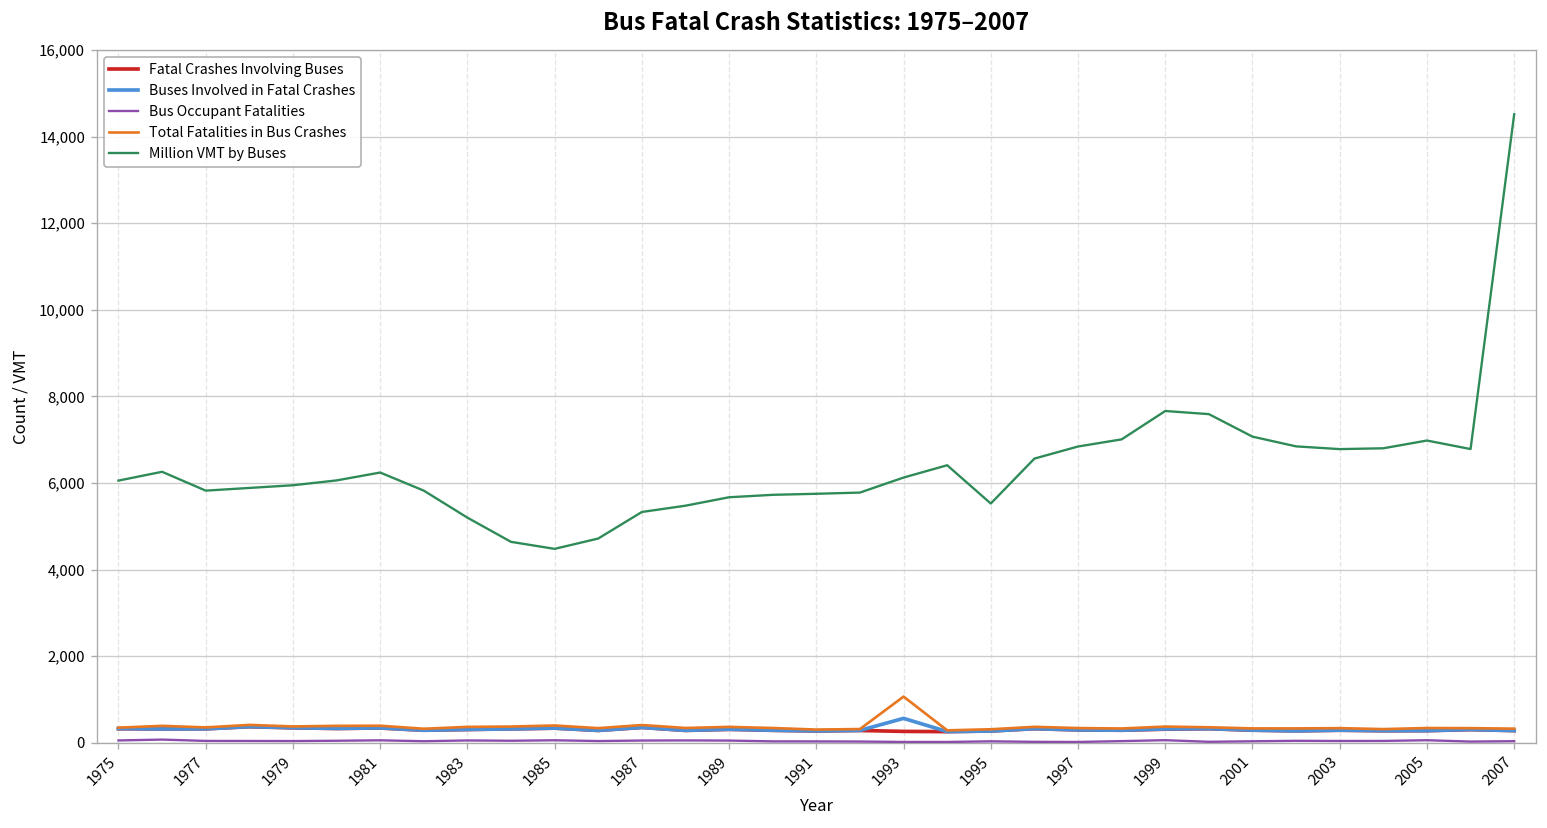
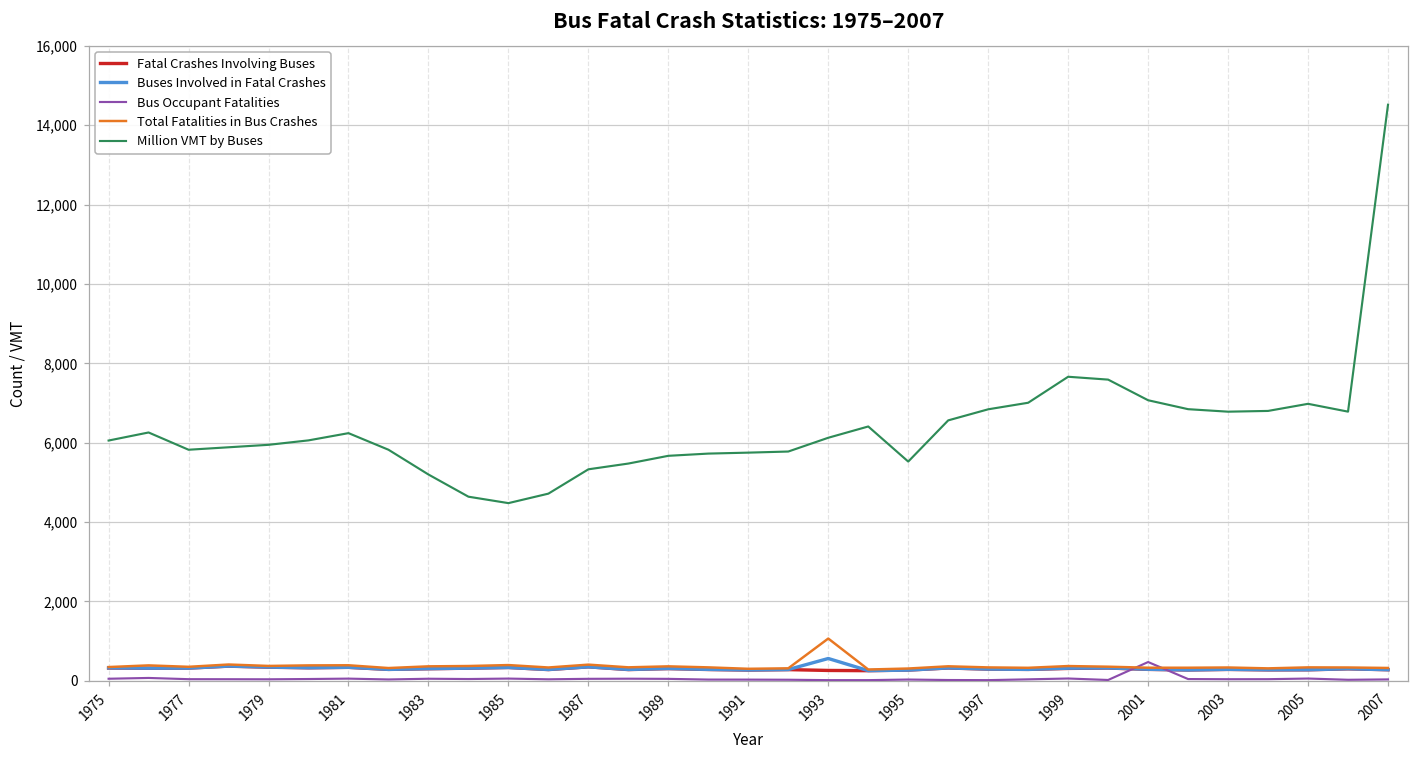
  {
    "Fatal Crashes Involving Buses": {
      "1993": "300"
    },
    "Buses Involved in Fatal Crashes": {
      "1993": "600"
    },
    "Bus Occupant Fatalities": {
      "1975": "100",
      "1977": "0",
      "1979": "0",
      "1981": "100",
      "1983": "100",
      "1985": "100",
      "1987": "100",
      "1989": "100",
      "1991": "0",
      "1993": "0",
      "1995": "0",
      "1997": "0",
      "1999": "100",
-     "2001": "0",
+     "2001": "500",
      "2003": "0",
      "2005": "100",
      "2007": "0"
    },
    "Total Fatalities in Bus Crashes": {
      "1993": "1,100"
    },
    "Million VMT by Buses": {
      "1975": "6,100",
      "1977": "5,800",
      "1979": "5,900",
      "1981": "6,200",
      "1983": "5,200",
      "1985": "4,500",
      "1987": "5,300",
      "1989": "5,700",
      "1991": "5,800",
      "1993": "6,100",
      "1995": "5,500",
      "1997": "6,800",
      "1999": "7,700",
      "2001": "7,100",
      "2003": "6,800",
      "2005": "7,000",
      "2007": "14,500"
    }
  }
